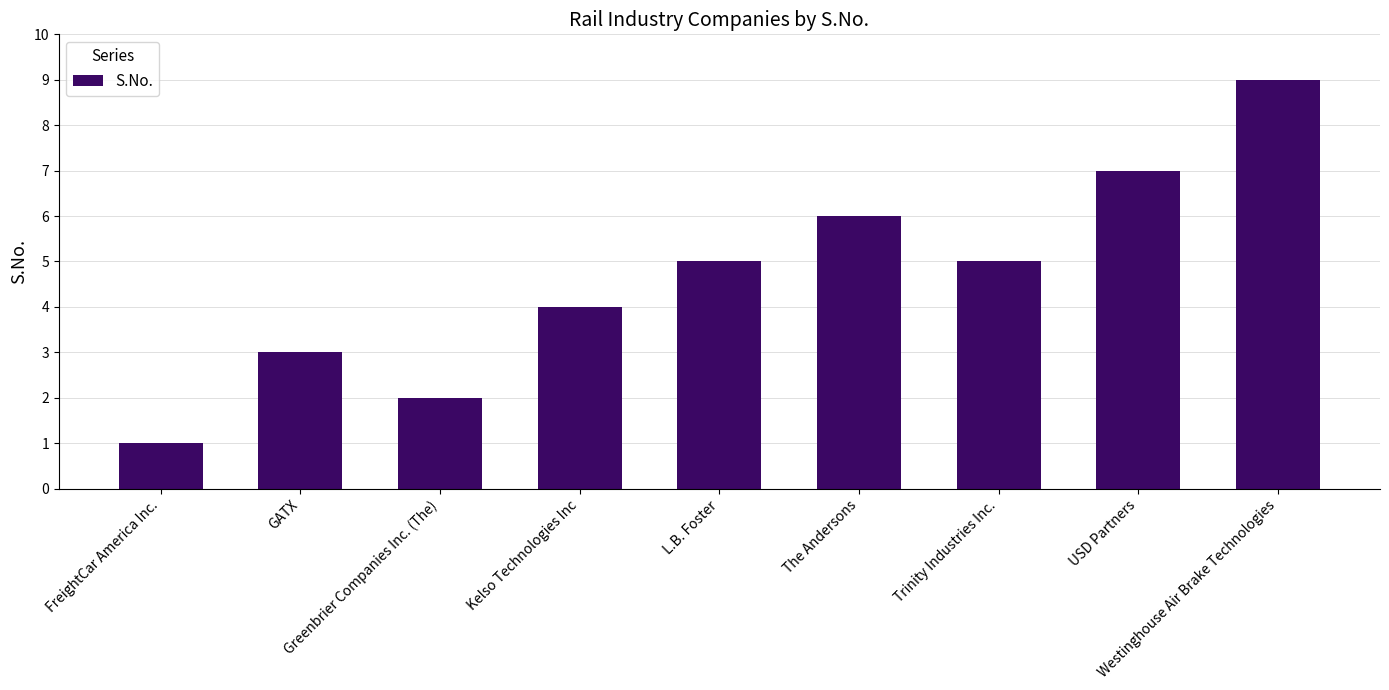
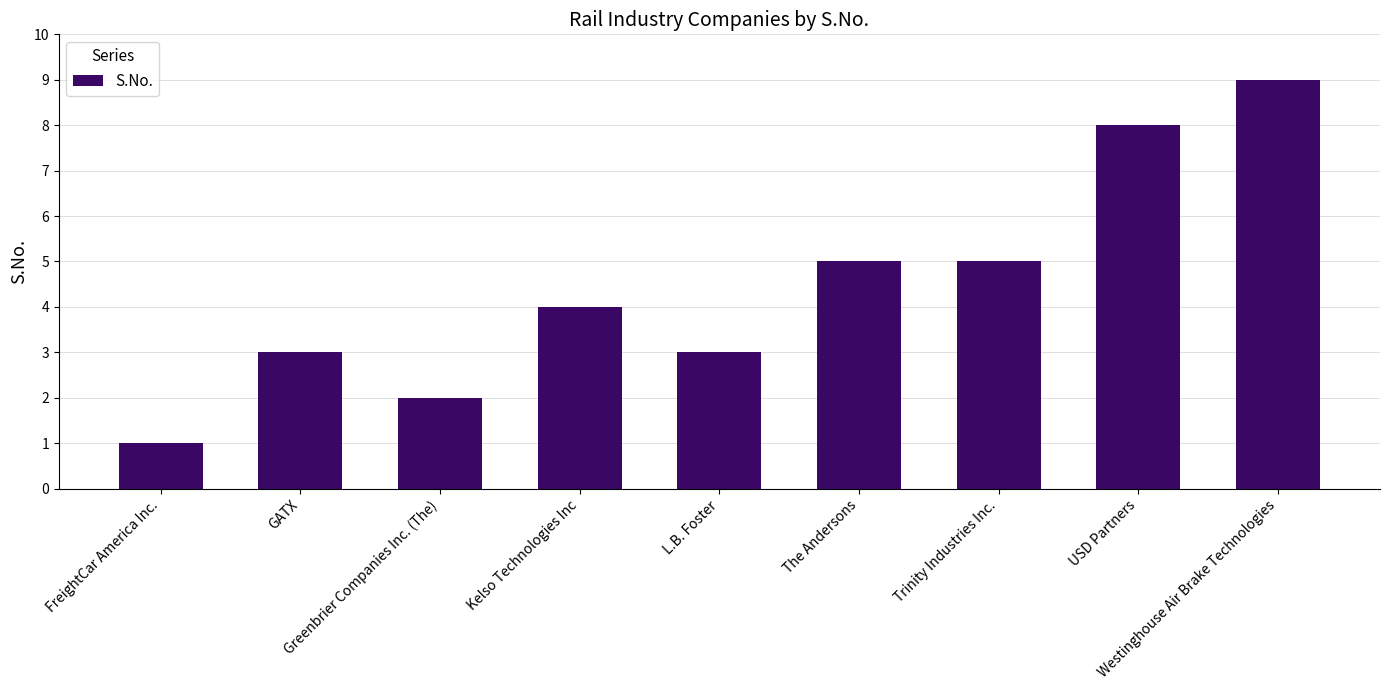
  {
    "FreightCar America Inc.": 1,
    "GATX": 3,
    "Greenbrier Companies Inc. (The)": 2,
    "Kelso Technologies Inc": 4,
-   "L.B. Foster": 5,
-   "The Andersons": 6,
+   "L.B. Foster": 3,
+   "The Andersons": 5,
    "Trinity Industries Inc.": 5,
-   "USD Partners": 7,
+   "USD Partners": 8,
    "Westinghouse Air Brake Technologies": 9
  }
